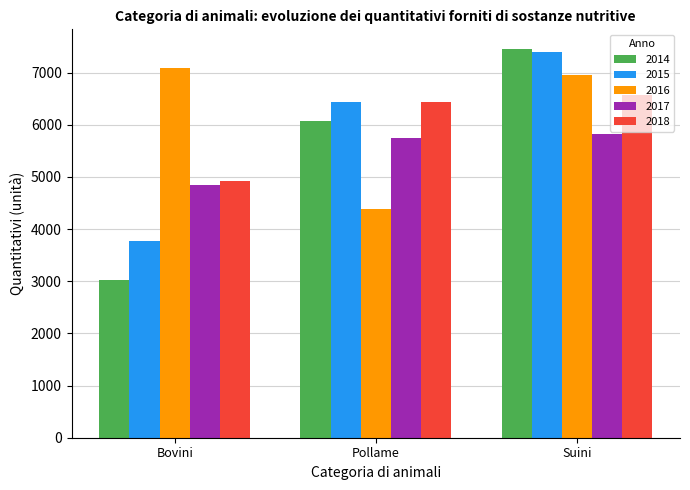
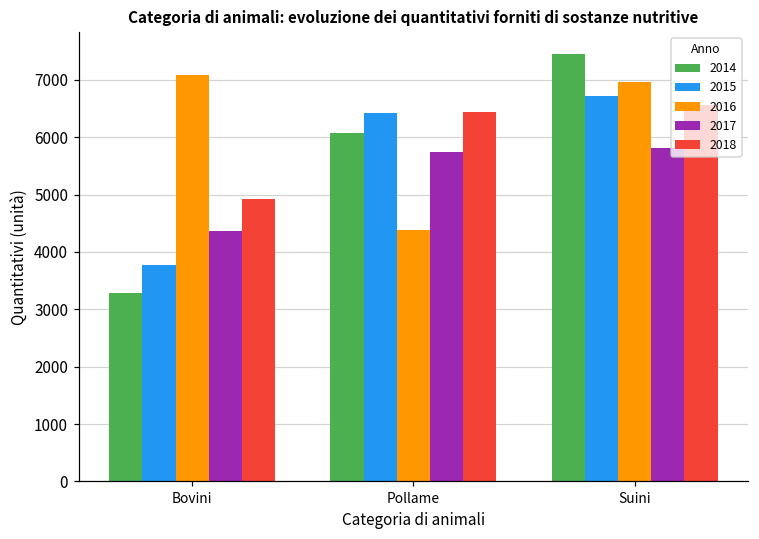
  {
    "2014": {
-     "Bovini": 3000,
+     "Bovini": 3300,
      "Pollame": 6100,
      "Suini": 7500
    },
    "2015": {
      "Bovini": 3800,
      "Pollame": 6400,
-     "Suini": 7400
+     "Suini": 6700
    },
    "2016": {
      "Bovini": 7100,
      "Pollame": 4400,
      "Suini": 7000
    },
    "2017": {
-     "Bovini": 4900,
+     "Bovini": 4400,
      "Pollame": 5700,
      "Suini": 5800
    },
    "2018": {
      "Bovini": 4900,
      "Pollame": 6400
    }
  }
